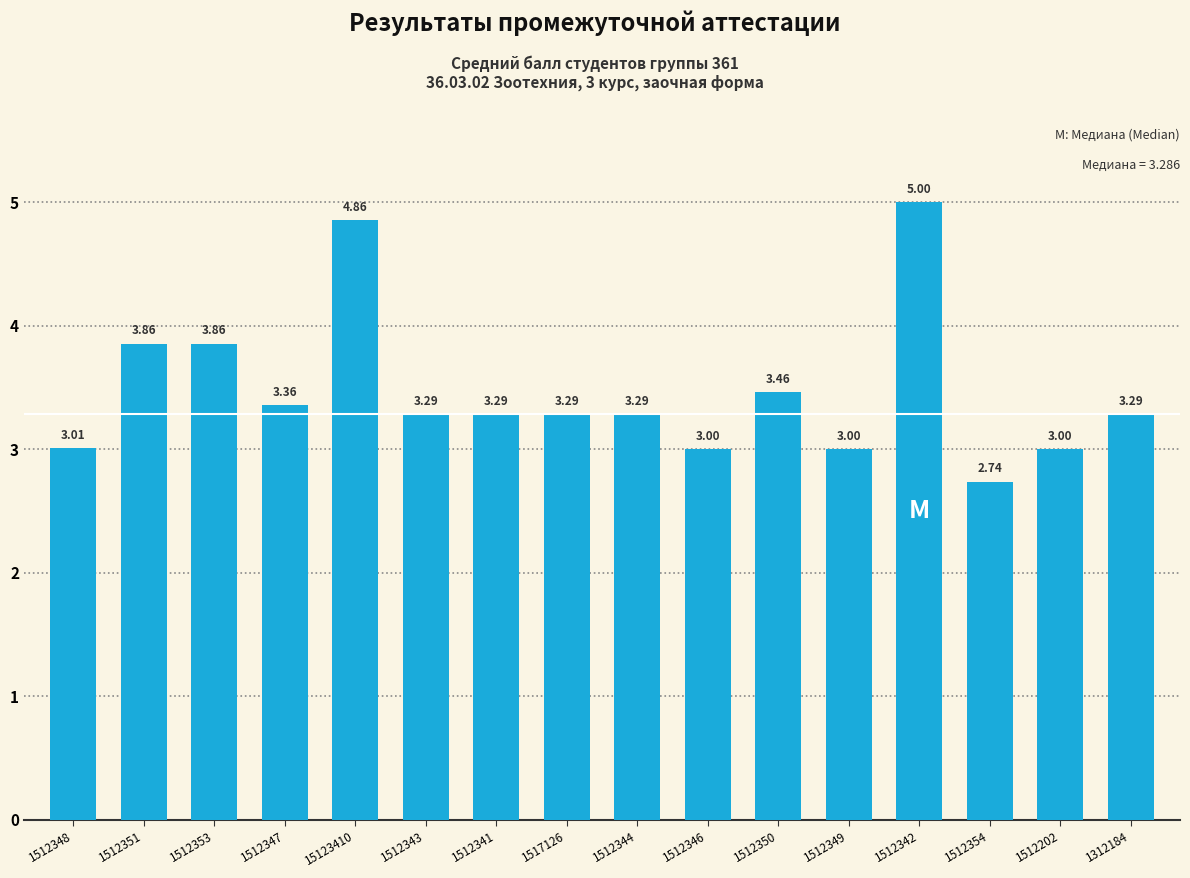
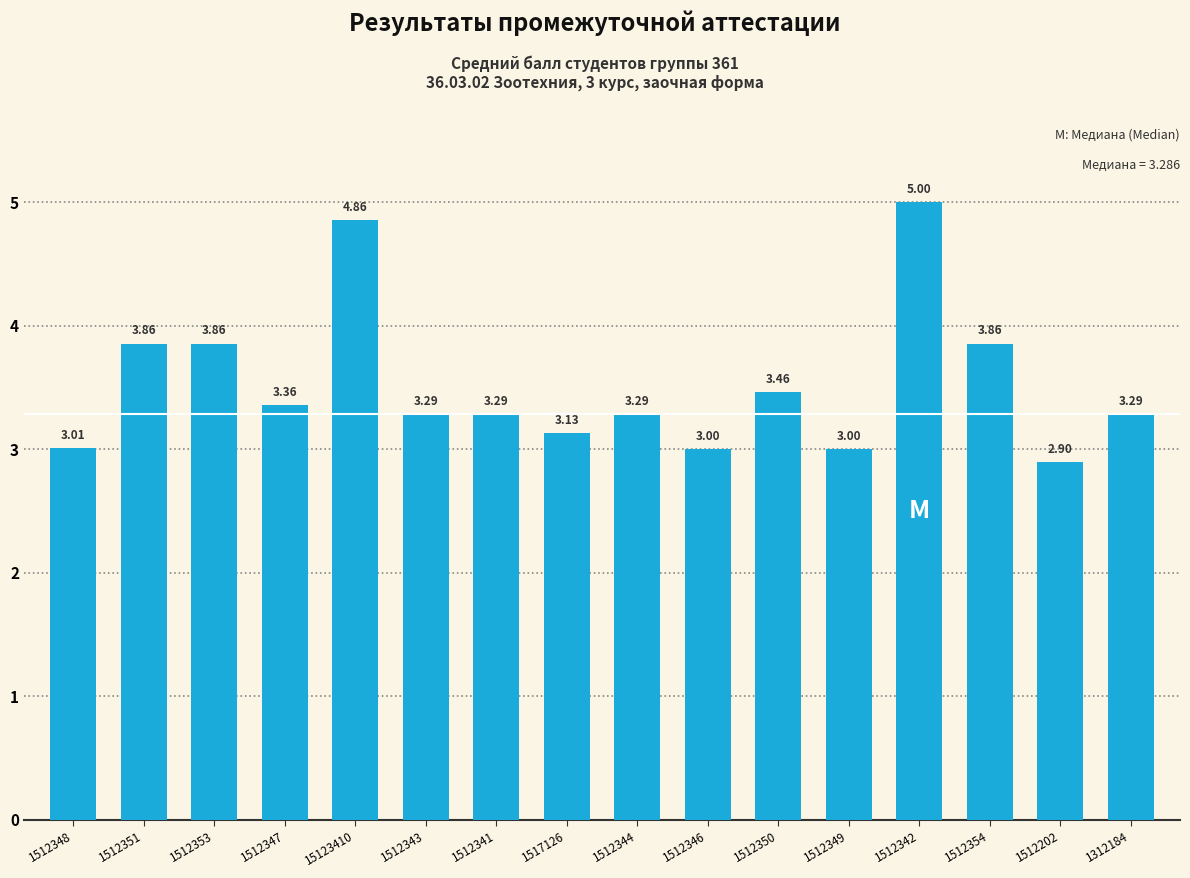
  {
    "1512348": 3.01,
    "1512351": 3.86,
    "1512353": 3.86,
    "1512347": 3.36,
    "15123410": 4.86,
    "1512343": 3.29,
    "1512341": 3.29,
-   "1517126": 3.29,
+   "1517126": 3.13,
    "1512344": 3.29,
    "1512346": 3.00,
    "1512350": 3.46,
    "1512349": 3.00,
    "1512342": 5.00,
-   "1512354": 2.74,
-   "1512202": 3.00,
+   "1512354": 3.86,
+   "1512202": 2.90,
    "1312184": 3.29
  }
